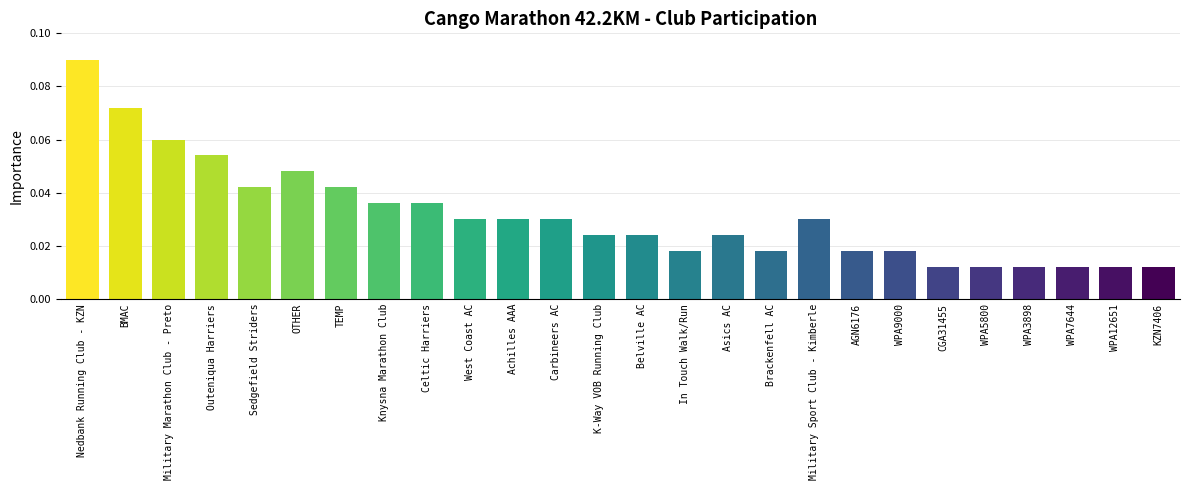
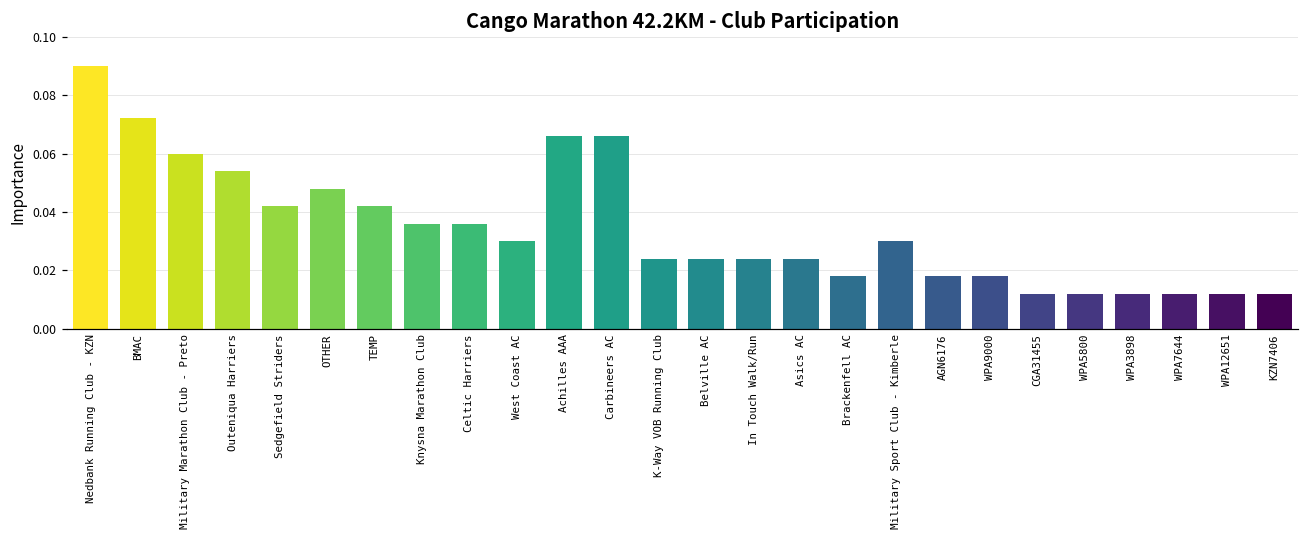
  {
    "Nedbank Running Club - KZN": 0.090,
    "BMAC": 0.072,
    "Military Marathon Club - Preto": 0.060,
    "Outeniqua Harriers": 0.054,
    "Sedgefield Striders": 0.042,
    "OTHER": 0.048,
    "TEMP": 0.042,
    "Knysna Marathon Club": 0.036,
    "Celtic Harriers": 0.036,
    "West Coast AC": 0.030,
-   "Achilles AAA": 0.030,
-   "Carbineers AC": 0.030,
+   "Achilles AAA": 0.066,
+   "Carbineers AC": 0.066,
    "K-Way VOB Running Club": 0.024,
    "Belville AC": 0.024,
-   "In Touch Walk/Run": 0.018,
+   "In Touch Walk/Run": 0.024,
    "Asics AC": 0.024,
    "Brackenfell AC": 0.018,
    "Military Sport Club - Kimberle": 0.030,
    "AGN6176": 0.018,
    "WPA9000": 0.018,
    "CGA31455": 0.012,
    "WPA5800": 0.012,
    "WPA3898": 0.012,
    "WPA7644": 0.012,
    "WPA12651": 0.012,
    "KZN7406": 0.012
  }
